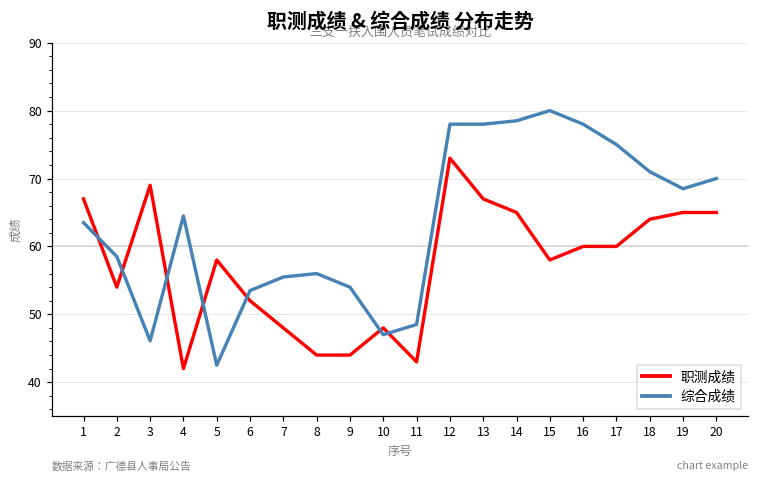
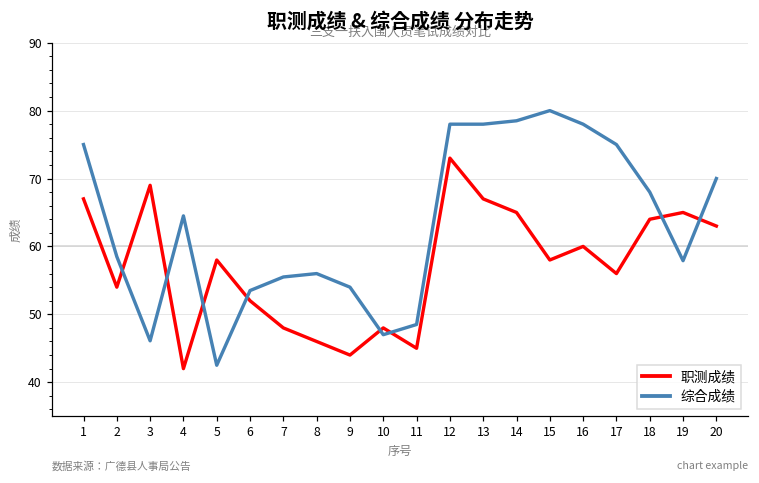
  {
    "职测成绩": {
      "1": 67,
      "2": 54,
      "3": 69,
      "4": 42,
      "5": 58,
      "6": 52,
      "7": 48,
-     "8": 44,
+     "8": 46,
      "9": 44,
      "10": 48,
-     "11": 43,
+     "11": 45,
      "12": 73,
      "13": 67,
      "14": 65,
      "15": 58,
      "16": 60,
-     "17": 60,
+     "17": 56,
      "18": 64,
      "19": 65,
-     "20": 65
+     "20": 63
    },
    "综合成绩": {
-     "1": 64,
+     "1": 75,
      "2": 59,
      "3": 46,
      "4": 65,
      "5": 43,
      "6": 54,
      "7": 56,
      "8": 56,
      "9": 54,
      "10": 47,
      "11": 49,
      "12": 78,
      "13": 78,
      "14": 79,
      "15": 80,
      "16": 78,
      "17": 75,
-     "18": 71,
-     "19": 69,
+     "18": 68,
+     "19": 58,
      "20": 70
    }
  }
